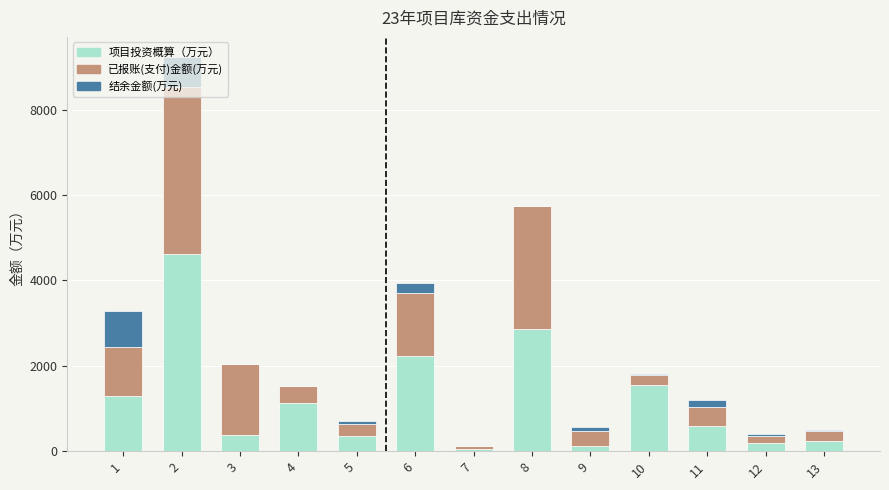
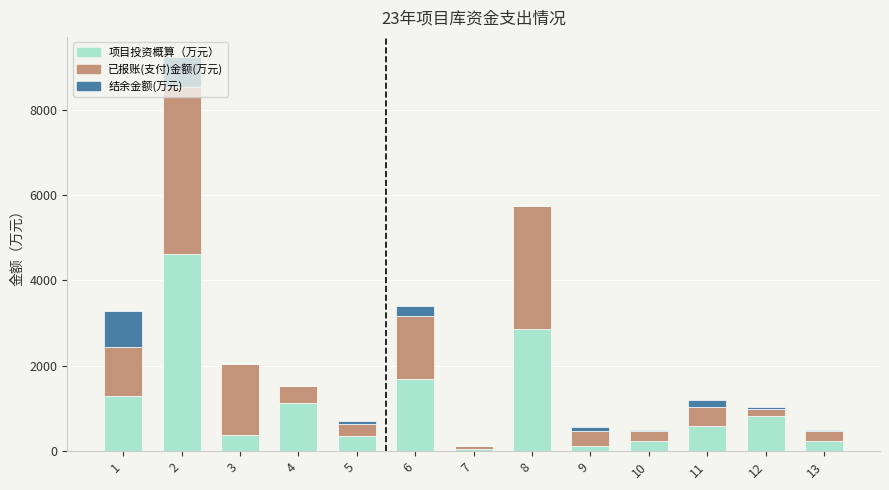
  {
    "项目投资概算（万元）": {
      "1": 1300,
      "2": 4600,
      "3": 400,
      "4": 1100,
      "5": 400,
-     "6": 2200,
+     "6": 1700,
      "8": 2900,
      "9": 100,
-     "10": 1600,
+     "10": 300,
      "11": 600,
-     "12": 200,
+     "12": 800,
      "13": 300
    },
    "已报账(支付)金额(万元)": {
      "1": 1100,
      "3": 1700,
      "4": 400,
      "5": 300,
      "6": 1500,
      "8": 2900,
      "9": 400,
      "10": 200,
      "11": 400,
      "12": 100,
      "13": 200
    },
    "结余金额(万元)": {
      "1": 900,
      "4": 0,
      "5": 100,
      "6": 200,
      "7": 0,
      "8": 0,
      "9": 100,
      "11": 200
    }
  }
